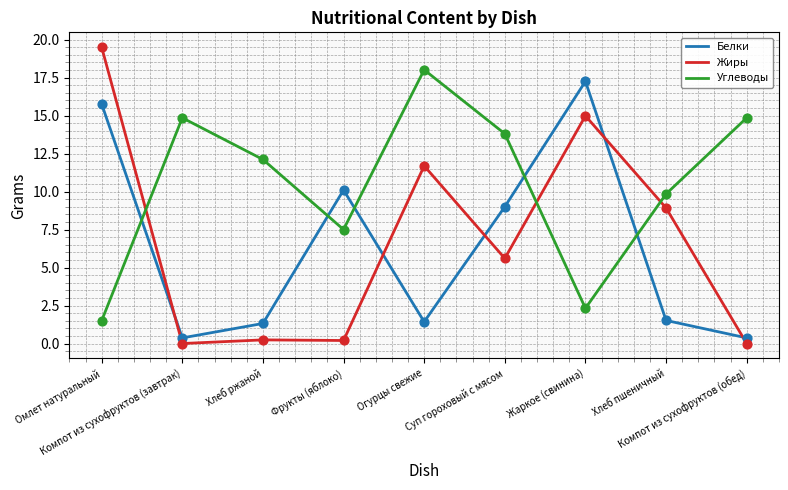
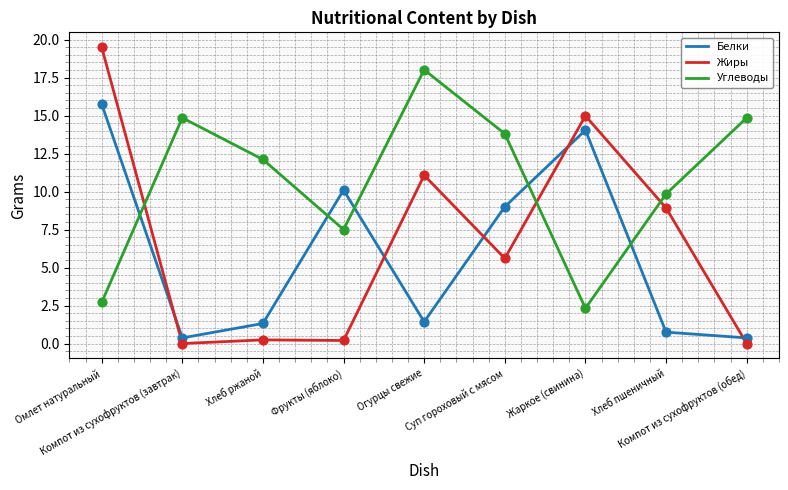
  {
    "Белки": {
      "Омлет натуральный": 15.8,
      "Компот из сухофруктов (завтрак)": 0.4,
      "Хлеб ржаной": 1.3,
      "Фрукты (яблоко)": 10.1,
      "Огурцы свежие": 1.4,
      "Суп гороховый с мясом": 9.0,
-     "Жаркое (свинина)": 17.3,
-     "Хлеб пшеничный": 1.5,
+     "Жаркое (свинина)": 14.0,
+     "Хлеб пшеничный": 0.8,
      "Компот из сухофруктов (обед)": 0.4
    },
    "Жиры": {
      "Омлет натуральный": 19.5,
      "Компот из сухофруктов (завтрак)": 0.0,
      "Хлеб ржаной": 0.2,
      "Фрукты (яблоко)": 0.2,
-     "Огурцы свежие": 11.7,
+     "Огурцы свежие": 11.1,
      "Суп гороховый с мясом": 5.6,
      "Жаркое (свинина)": 15.0,
      "Хлеб пшеничный": 8.9,
      "Компот из сухофруктов (обед)": 0.0
    },
    "Углеводы": {
-     "Омлет натуральный": 1.5,
+     "Омлет натуральный": 2.7,
      "Компот из сухофруктов (завтрак)": 14.9,
      "Хлеб ржаной": 12.1,
      "Фрукты (яблоко)": 7.5,
      "Огурцы свежие": 18.0,
      "Суп гороховый с мясом": 13.8,
      "Жаркое (свинина)": 2.3,
      "Хлеб пшеничный": 9.8,
      "Компот из сухофруктов (обед)": 14.9
    }
  }
